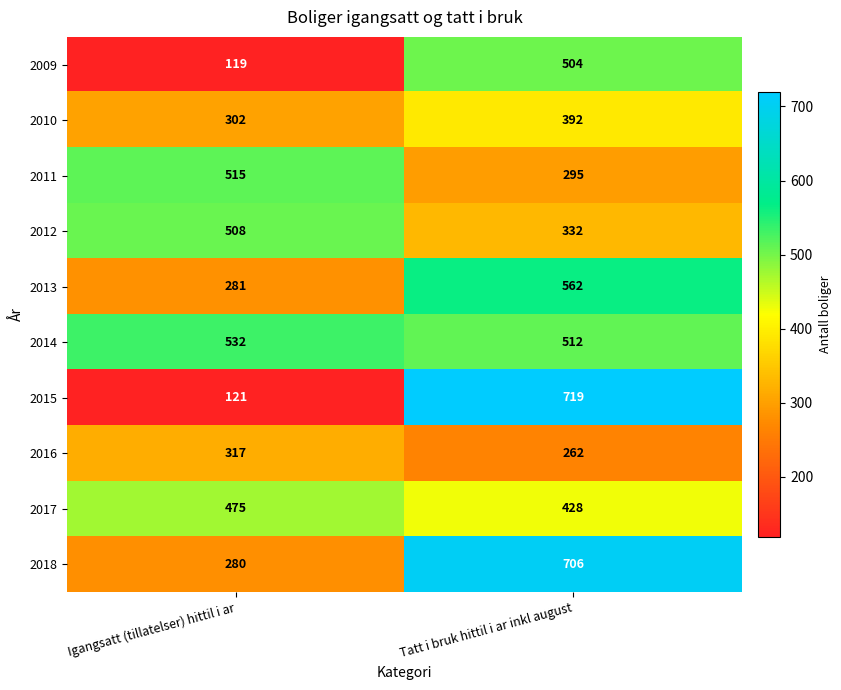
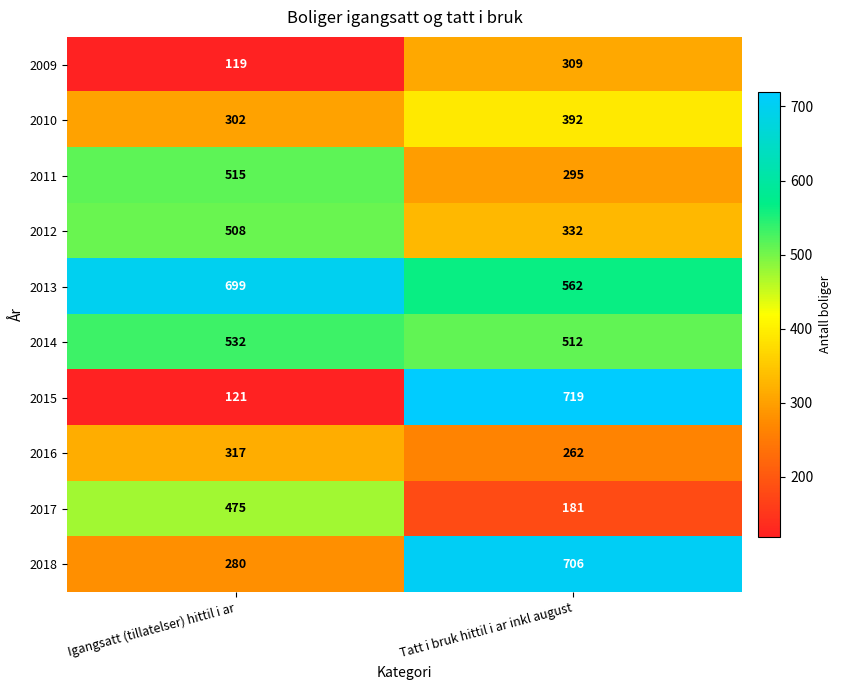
  {
    "2009": {
      "Igangsatt (tillatelser) hittil i ar": 119,
-     "Tatt i bruk hittil i ar inkl august": 504
+     "Tatt i bruk hittil i ar inkl august": 309
    },
    "2010": {
      "Igangsatt (tillatelser) hittil i ar": 302,
      "Tatt i bruk hittil i ar inkl august": 392
    },
    "2011": {
      "Igangsatt (tillatelser) hittil i ar": 515,
      "Tatt i bruk hittil i ar inkl august": 295
    },
    "2012": {
      "Igangsatt (tillatelser) hittil i ar": 508,
      "Tatt i bruk hittil i ar inkl august": 332
    },
    "2013": {
-     "Igangsatt (tillatelser) hittil i ar": 281,
+     "Igangsatt (tillatelser) hittil i ar": 699,
      "Tatt i bruk hittil i ar inkl august": 562
    },
    "2014": {
      "Igangsatt (tillatelser) hittil i ar": 532,
      "Tatt i bruk hittil i ar inkl august": 512
    },
    "2015": {
      "Igangsatt (tillatelser) hittil i ar": 121,
      "Tatt i bruk hittil i ar inkl august": 719
    },
    "2016": {
      "Igangsatt (tillatelser) hittil i ar": 317,
      "Tatt i bruk hittil i ar inkl august": 262
    },
    "2017": {
      "Igangsatt (tillatelser) hittil i ar": 475,
-     "Tatt i bruk hittil i ar inkl august": 428
+     "Tatt i bruk hittil i ar inkl august": 181
    },
    "2018": {
      "Igangsatt (tillatelser) hittil i ar": 280,
      "Tatt i bruk hittil i ar inkl august": 706
    }
  }
